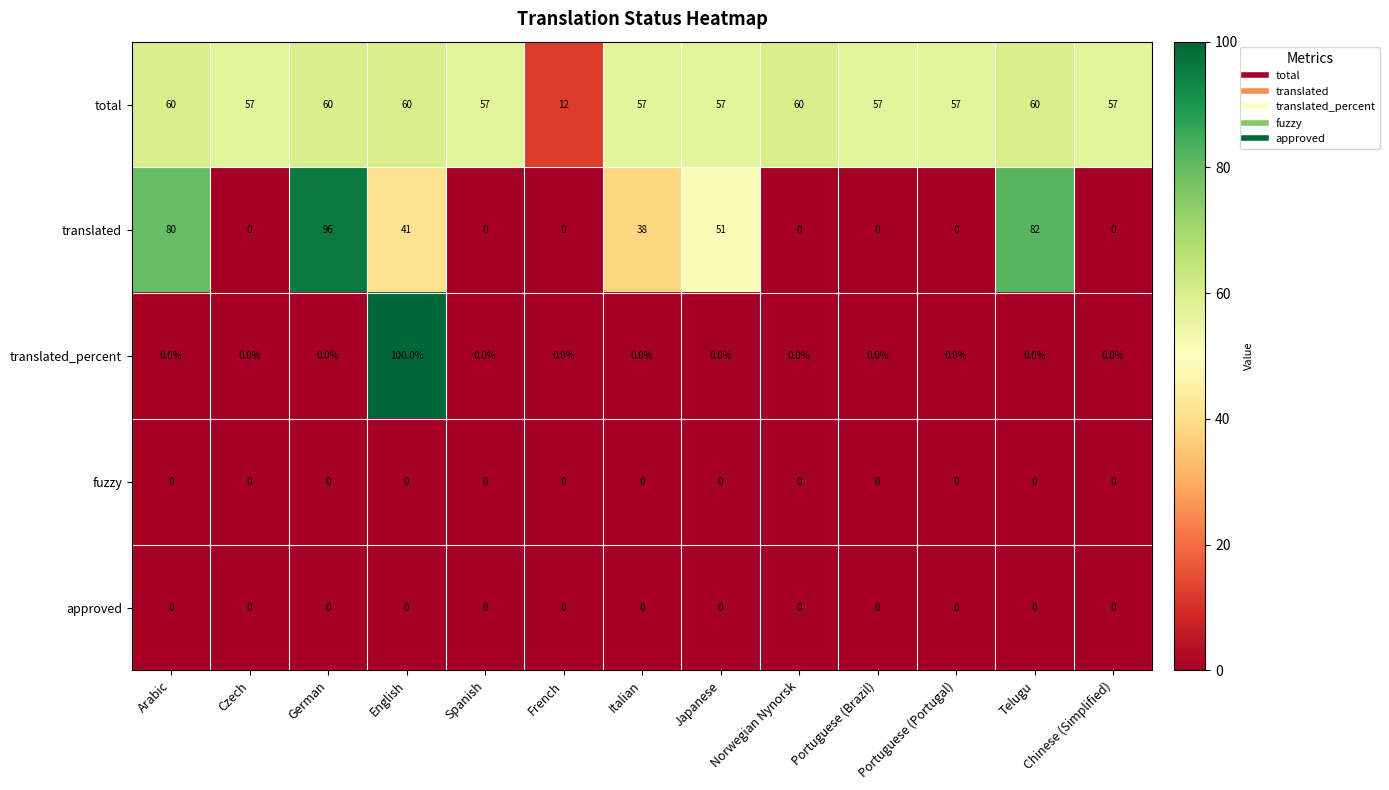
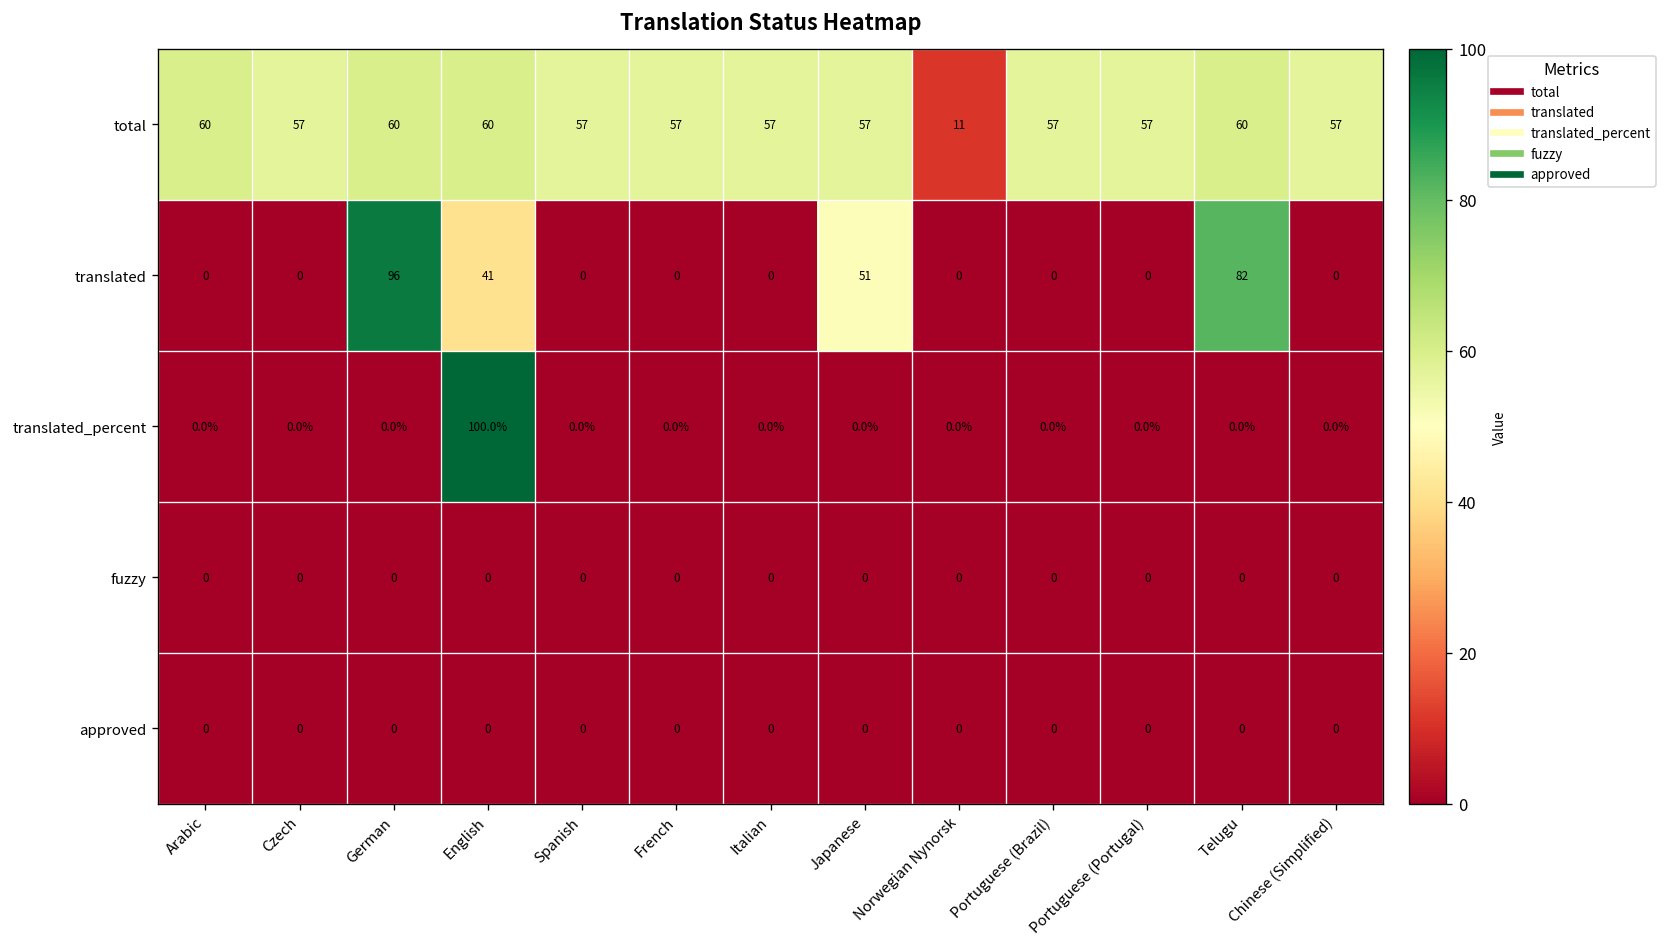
  {
    "total": {
      "Arabic": "60",
      "Czech": "57",
      "German": "60",
      "English": "60",
      "Spanish": "57",
-     "French": "12",
+     "French": "57",
      "Italian": "57",
      "Japanese": "57",
-     "Norwegian Nynorsk": "60",
+     "Norwegian Nynorsk": "11",
      "Portuguese (Brazil)": "57",
      "Portuguese (Portugal)": "57",
      "Telugu": "60",
      "Chinese (Simplified)": "57"
    },
    "translated": {
-     "Arabic": "80",
+     "Arabic": "0",
      "Czech": "0",
      "German": "96",
      "English": "41",
      "Spanish": "0",
      "French": "0",
-     "Italian": "38",
+     "Italian": "0",
      "Japanese": "51",
      "Norwegian Nynorsk": "0",
      "Portuguese (Brazil)": "0",
      "Portuguese (Portugal)": "0",
      "Telugu": "82",
      "Chinese (Simplified)": "0"
    },
    "translated_percent": {
      "Arabic": "0.0%",
      "Czech": "0.0%",
      "German": "0.0%",
      "English": "100.0%",
      "Spanish": "0.0%",
      "French": "0.0%",
      "Italian": "0.0%",
      "Japanese": "0.0%",
      "Norwegian Nynorsk": "0.0%",
      "Portuguese (Brazil)": "0.0%",
      "Portuguese (Portugal)": "0.0%",
      "Telugu": "0.0%",
      "Chinese (Simplified)": "0.0%"
    },
    "fuzzy": {
      "Arabic": "0",
      "Czech": "0",
      "German": "0",
      "English": "0",
      "Spanish": "0",
      "French": "0",
      "Italian": "0",
      "Japanese": "0",
      "Norwegian Nynorsk": "0",
      "Portuguese (Brazil)": "0",
      "Portuguese (Portugal)": "0",
      "Telugu": "0",
      "Chinese (Simplified)": "0"
    },
    "approved": {
      "Arabic": "0",
      "Czech": "0",
      "German": "0",
      "English": "0",
      "Spanish": "0",
      "French": "0",
      "Italian": "0",
      "Japanese": "0",
      "Norwegian Nynorsk": "0",
      "Portuguese (Brazil)": "0",
      "Portuguese (Portugal)": "0",
      "Telugu": "0",
      "Chinese (Simplified)": "0"
    }
  }
